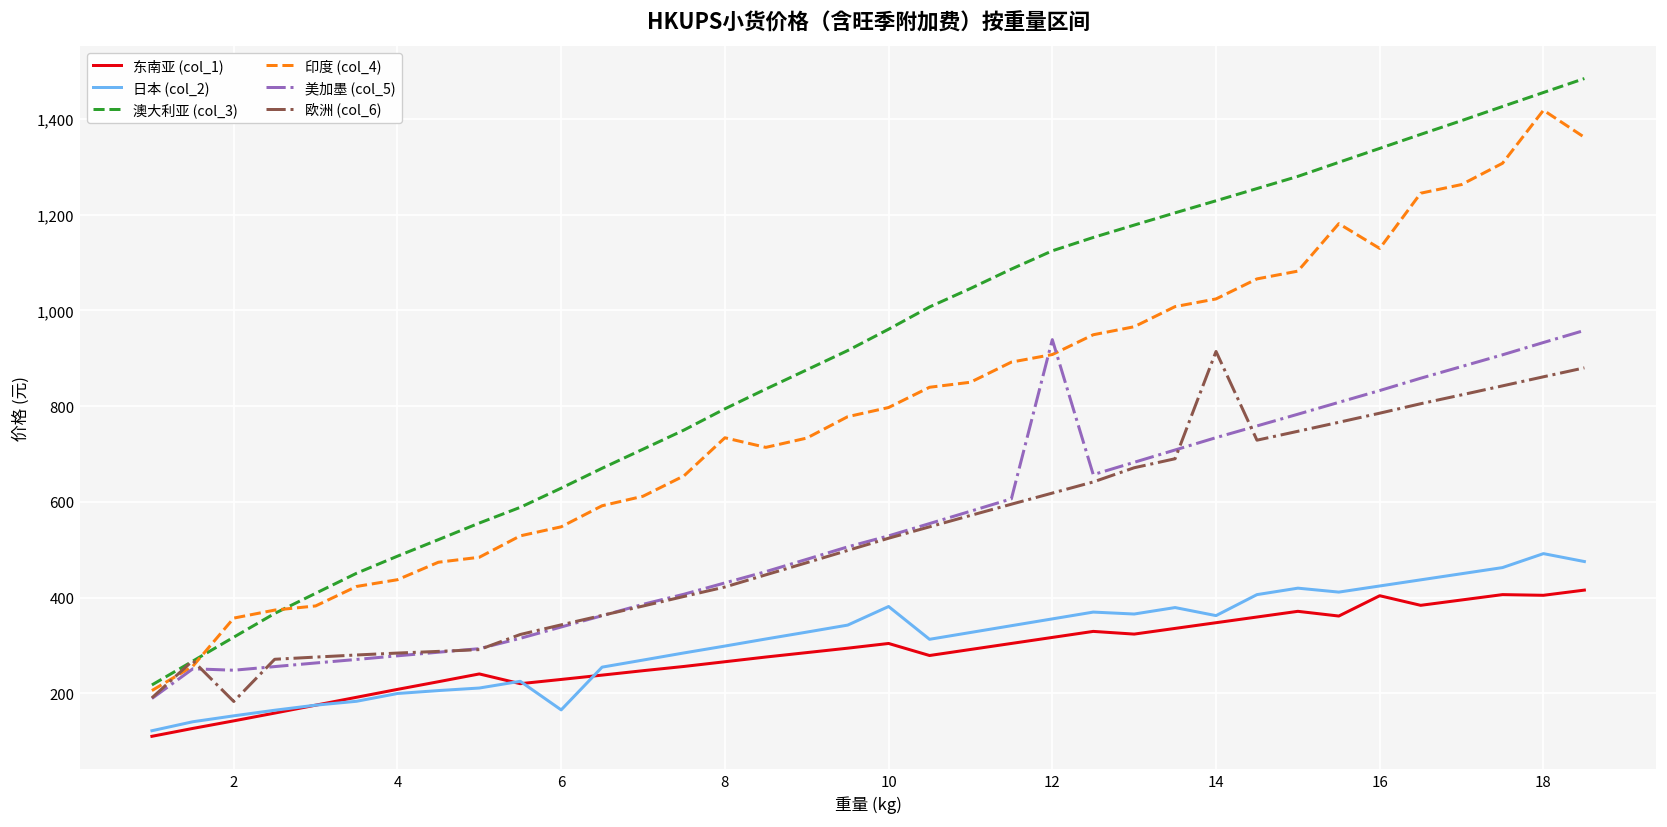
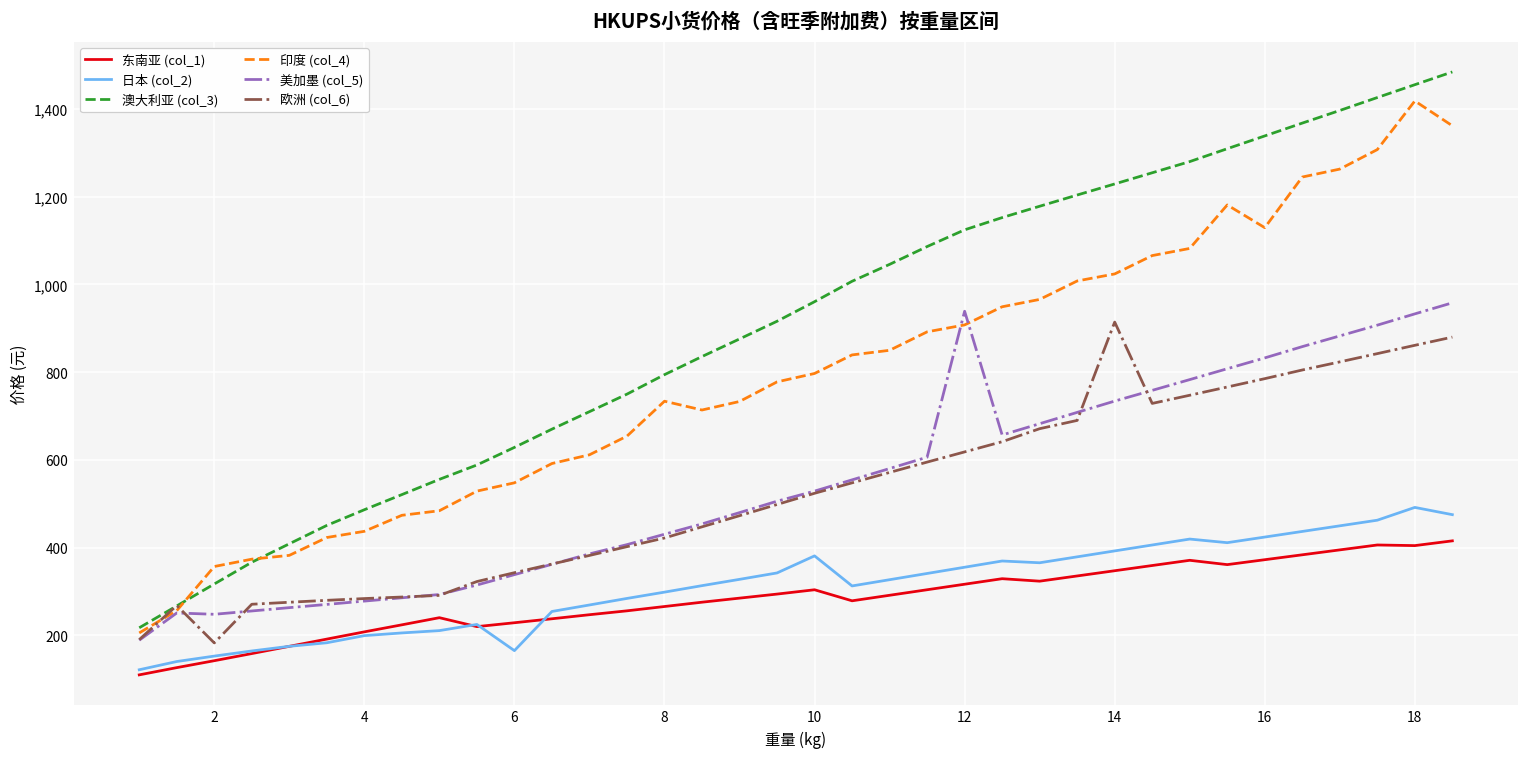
  {
    "东南亚 (col_1)": {
      "2": "140",
      "4": "210",
      "6": "230",
      "8": "270",
      "10": "300",
      "12": "320",
      "14": "350",
-     "16": "400",
+     "16": "370",
      "18": "400"
    },
    "日本 (col_2)": {
      "2": "150",
      "4": "200",
      "6": "170",
      "8": "300",
      "10": "380",
      "12": "360",
-     "14": "360",
+     "14": "390",
      "16": "420",
      "18": "490"
    },
    "澳大利亚 (col_3)": {
      "2": "320",
      "4": "490",
      "6": "630",
      "8": "790",
      "10": "960",
      "12": "1,120",
      "14": "1,230",
      "16": "1,340",
      "18": "1,460"
    },
    "印度 (col_4)": {
      "2": "360",
      "4": "440",
      "6": "550",
      "8": "730",
      "10": "800",
      "12": "910",
      "14": "1,020",
      "16": "1,130",
      "18": "1,420"
    },
    "美加墨 (col_5)": {
      "2": "250",
      "8": "430",
      "12": "940",
      "14": "730",
      "16": "830",
      "18": "930"
    },
    "欧洲 (col_6)": {
      "2": "180",
      "8": "420",
      "12": "620",
      "14": "910",
      "16": "790",
      "18": "860"
    }
  }
